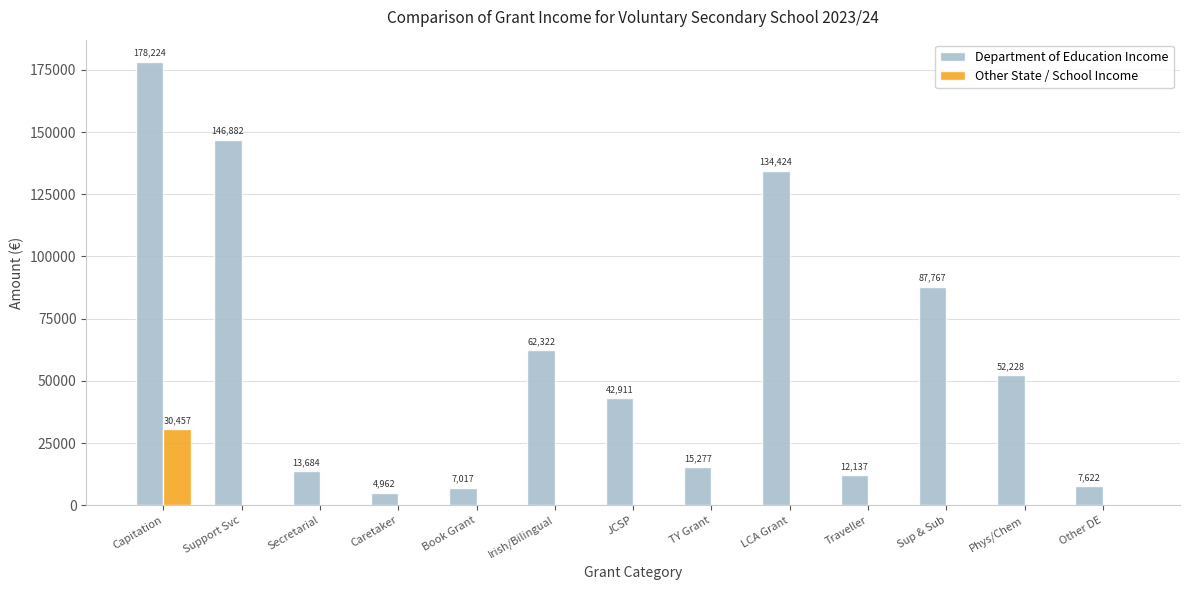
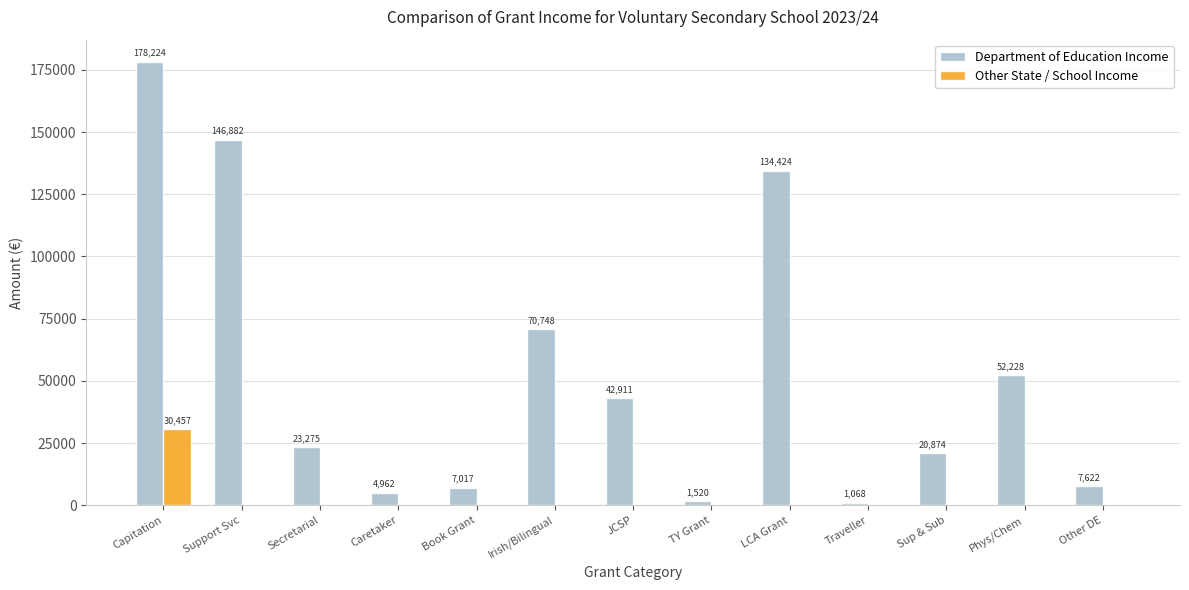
  {
    "Department of Education Income": {
      "Capitation": "178,224",
      "Support Svc": "146,882",
-     "Secretarial": "13,684",
+     "Secretarial": "23,275",
      "Caretaker": "4,962",
      "Book Grant": "7,017",
-     "Irish/Bilingual": "62,322",
+     "Irish/Bilingual": "70,748",
      "JCSP": "42,911",
-     "TY Grant": "15,277",
+     "TY Grant": "1,520",
      "LCA Grant": "134,424",
-     "Traveller": "12,137",
-     "Sup & Sub": "87,767",
+     "Traveller": "1,068",
+     "Sup & Sub": "20,874",
      "Phys/Chem": "52,228",
      "Other DE": "7,622"
    },
    "Other State / School Income": {
      "Capitation": "30,457"
    }
  }
